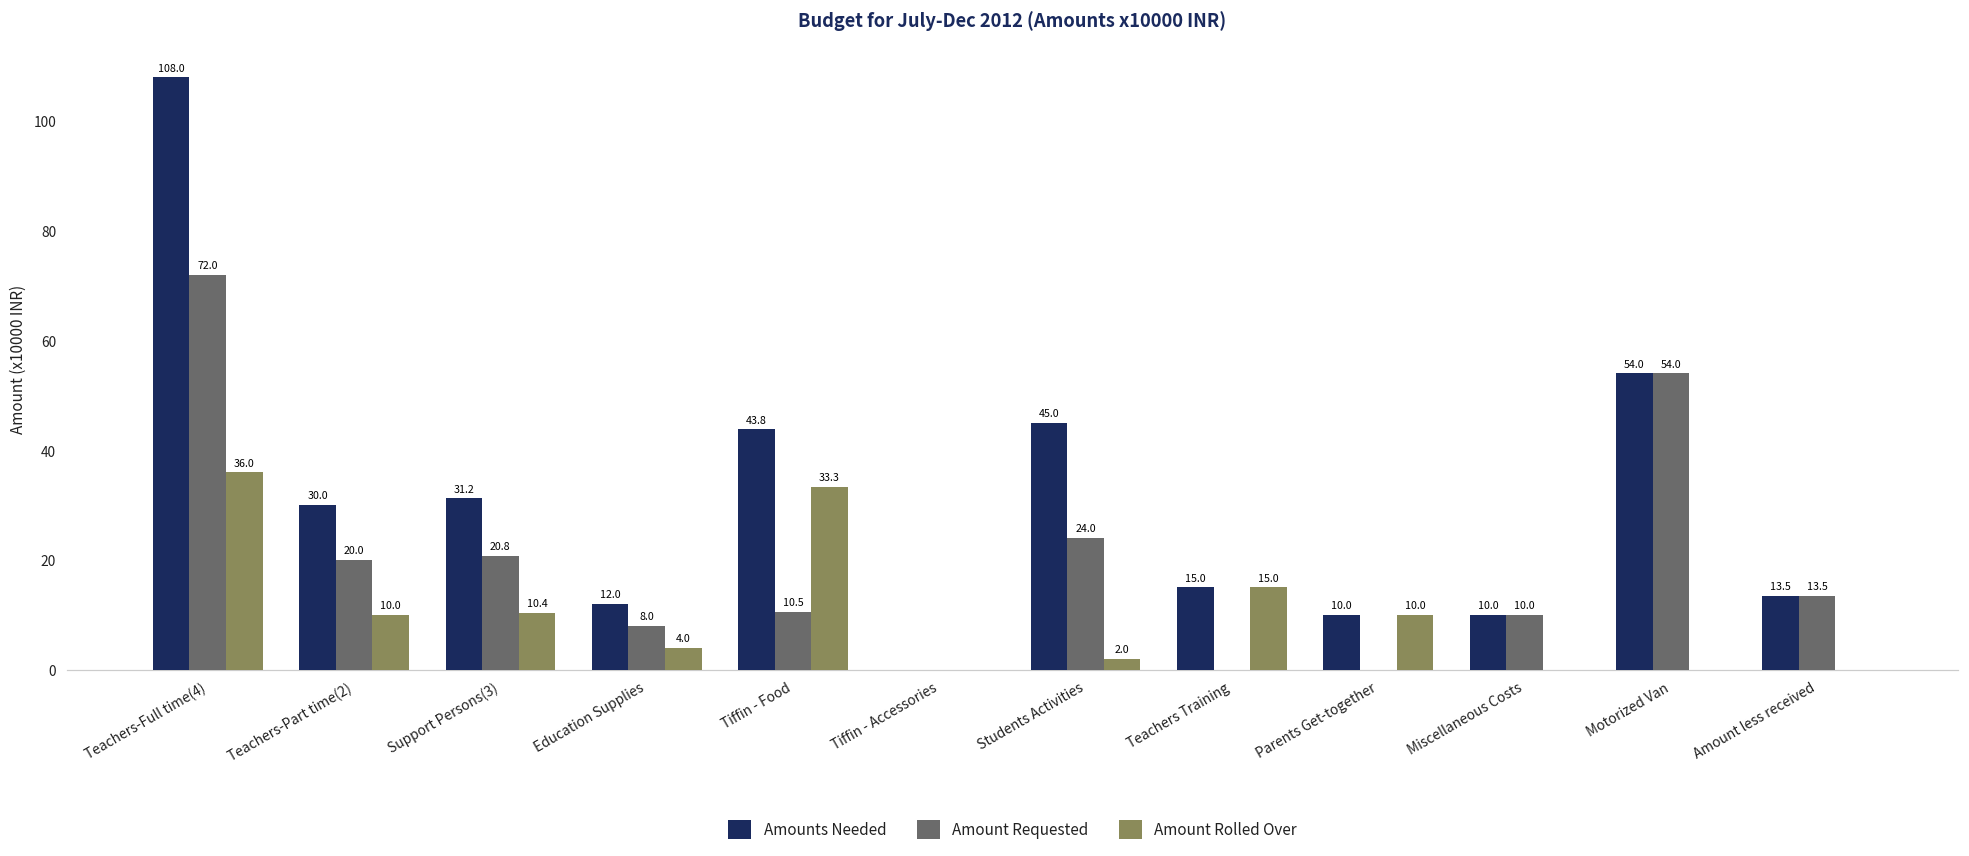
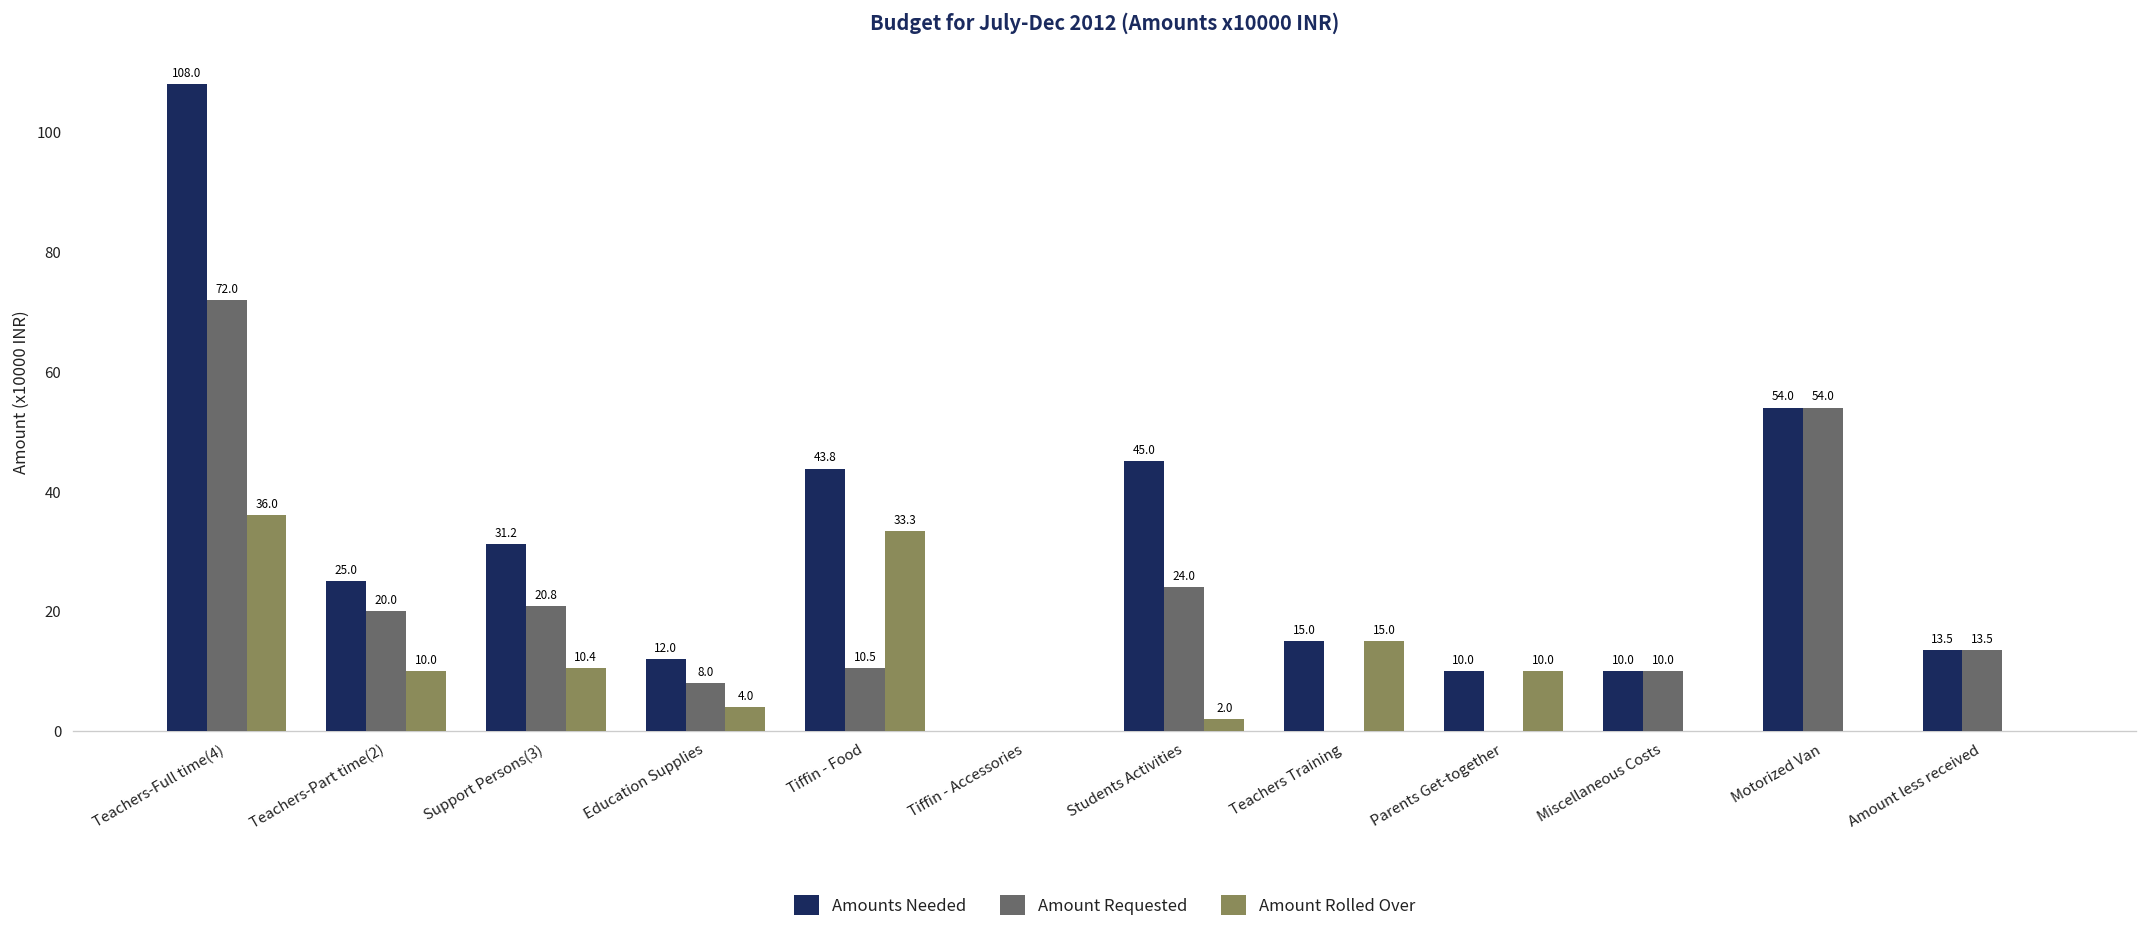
  {
    "Amounts Needed": {
      "Teachers-Full time(4)": 108.0,
-     "Teachers-Part time(2)": 30.0,
+     "Teachers-Part time(2)": 25.0,
      "Support Persons(3)": 31.2,
      "Education Supplies": 12.0,
      "Tiffin - Food": 43.8,
      "Students Activities": 45.0,
      "Teachers Training": 15.0,
      "Parents Get-together": 10.0,
      "Miscellaneous Costs": 10.0,
      "Motorized Van": 54.0,
      "Amount less received": 13.5
    }
  }
